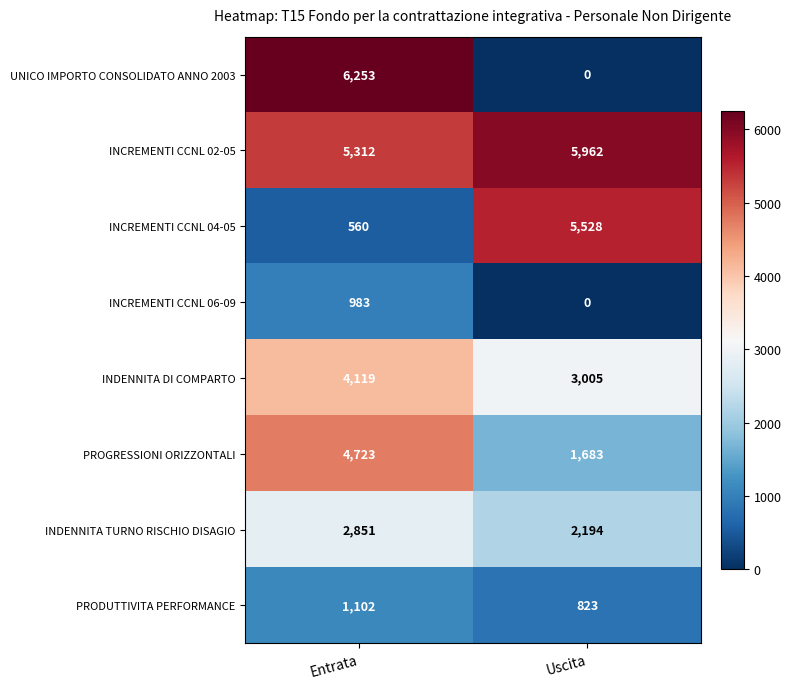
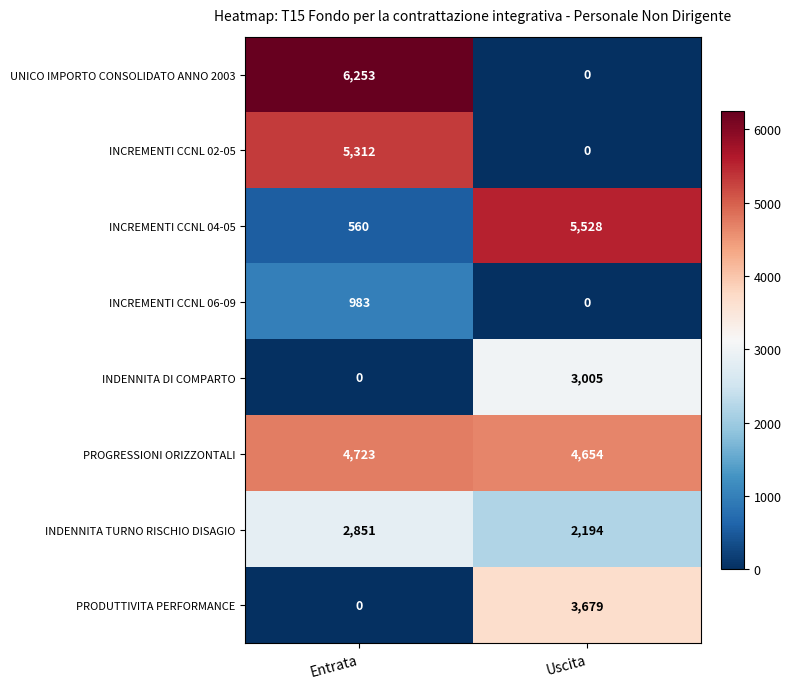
  {
    "UNICO IMPORTO CONSOLIDATO ANNO 2003": {
      "Entrata": "6,253",
      "Uscita": "0"
    },
    "INCREMENTI CCNL 02-05": {
      "Entrata": "5,312",
-     "Uscita": "5,962"
+     "Uscita": "0"
    },
    "INCREMENTI CCNL 04-05": {
      "Entrata": "560",
      "Uscita": "5,528"
    },
    "INCREMENTI CCNL 06-09": {
      "Entrata": "983",
      "Uscita": "0"
    },
    "INDENNITA DI COMPARTO": {
-     "Entrata": "4,119",
+     "Entrata": "0",
      "Uscita": "3,005"
    },
    "PROGRESSIONI ORIZZONTALI": {
      "Entrata": "4,723",
-     "Uscita": "1,683"
+     "Uscita": "4,654"
    },
    "INDENNITA TURNO RISCHIO DISAGIO": {
      "Entrata": "2,851",
      "Uscita": "2,194"
    },
    "PRODUTTIVITA PERFORMANCE": {
-     "Entrata": "1,102",
-     "Uscita": "823"
+     "Entrata": "0",
+     "Uscita": "3,679"
    }
  }
